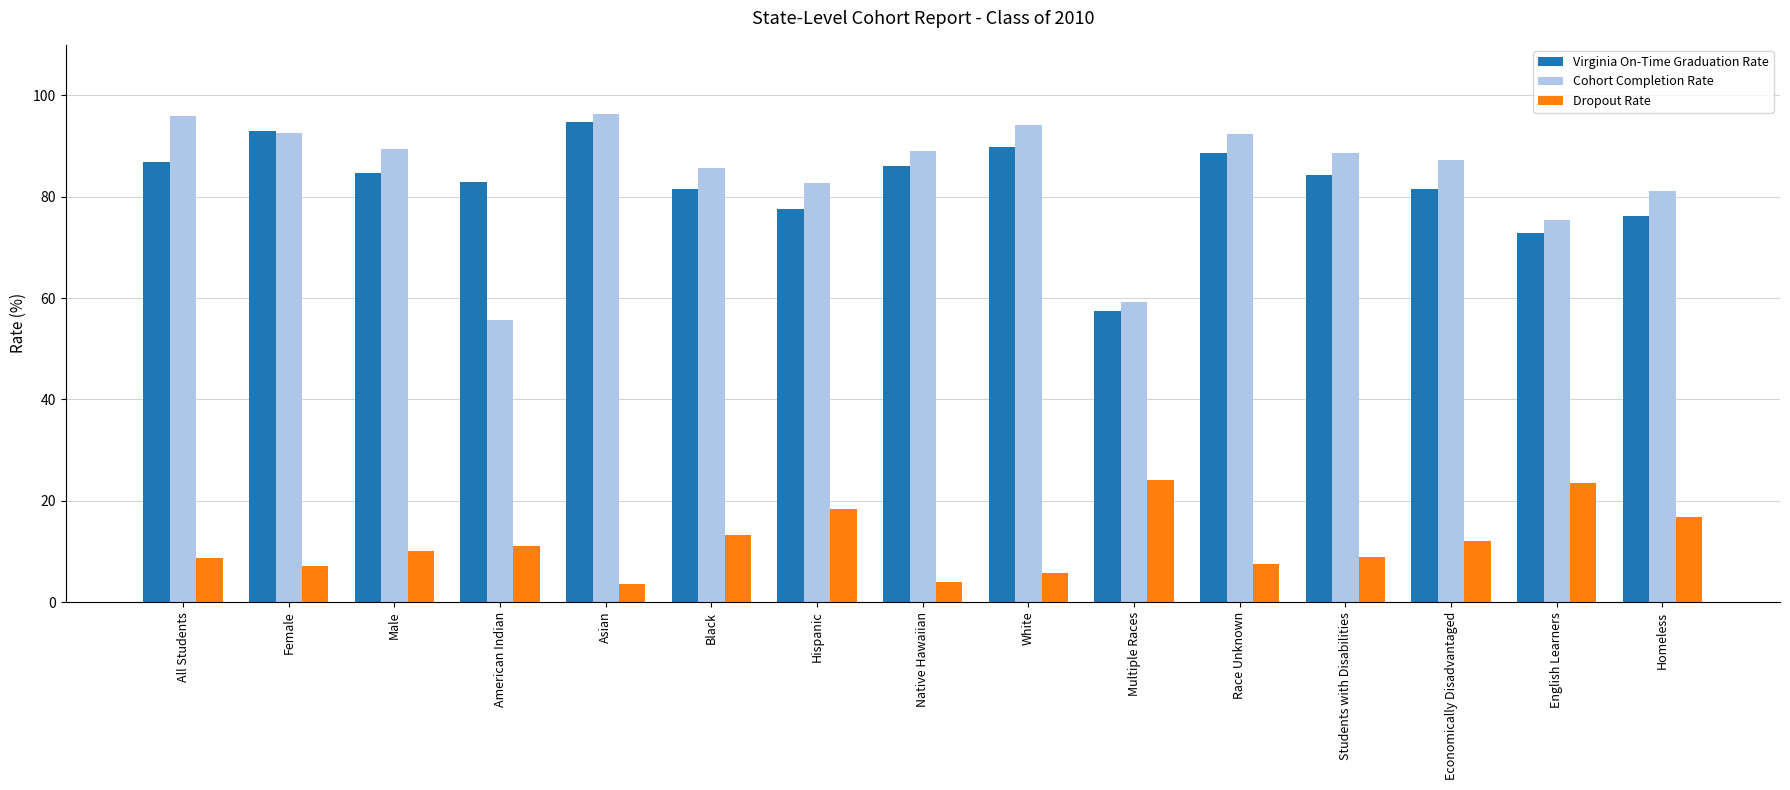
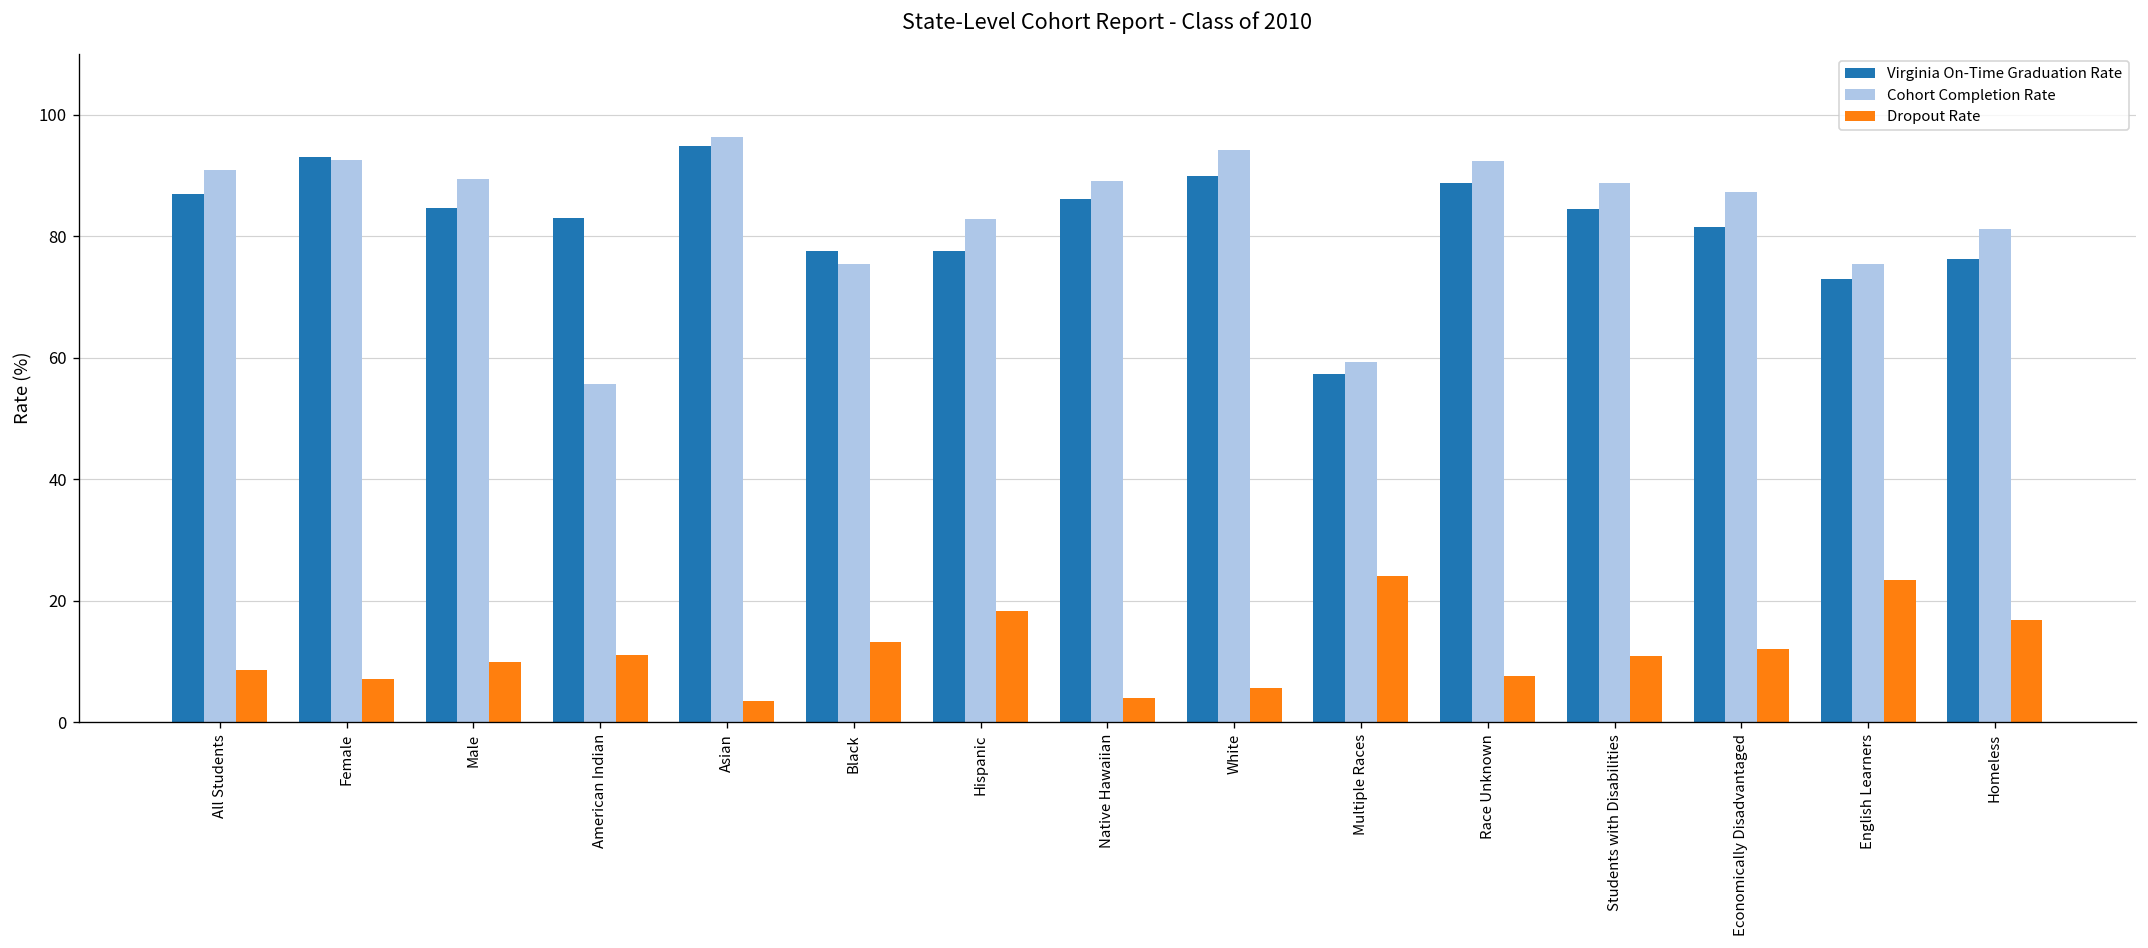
  {
    "Virginia On-Time Graduation Rate": {
      "All Students": 87,
      "Female": 93,
      "Male": 85,
      "American Indian": 83,
      "Asian": 95,
-     "Black": 82,
+     "Black": 78,
      "Hispanic": 78,
      "Native Hawaiian": 86,
      "White": 90,
      "Multiple Races": 57,
      "Race Unknown": 89,
      "Students with Disabilities": 84,
      "Economically Disadvantaged": 82,
      "English Learners": 73,
      "Homeless": 76
    },
    "Cohort Completion Rate": {
-     "All Students": 96,
+     "All Students": 91,
      "Female": 93,
      "Male": 89,
      "American Indian": 56,
      "Asian": 96,
-     "Black": 86,
+     "Black": 75,
      "Hispanic": 83,
      "Native Hawaiian": 89,
      "White": 94,
      "Multiple Races": 59,
      "Race Unknown": 92,
      "Students with Disabilities": 89,
      "Economically Disadvantaged": 87,
      "English Learners": 76,
      "Homeless": 81
    },
    "Dropout Rate": {
      "All Students": 9,
      "Female": 7,
      "Male": 10,
      "American Indian": 11,
      "Asian": 4,
      "Black": 13,
      "Hispanic": 18,
      "Native Hawaiian": 4,
      "White": 6,
      "Multiple Races": 24,
      "Race Unknown": 8,
-     "Students with Disabilities": 9,
+     "Students with Disabilities": 11,
      "Economically Disadvantaged": 12,
      "English Learners": 24,
      "Homeless": 17
    }
  }
